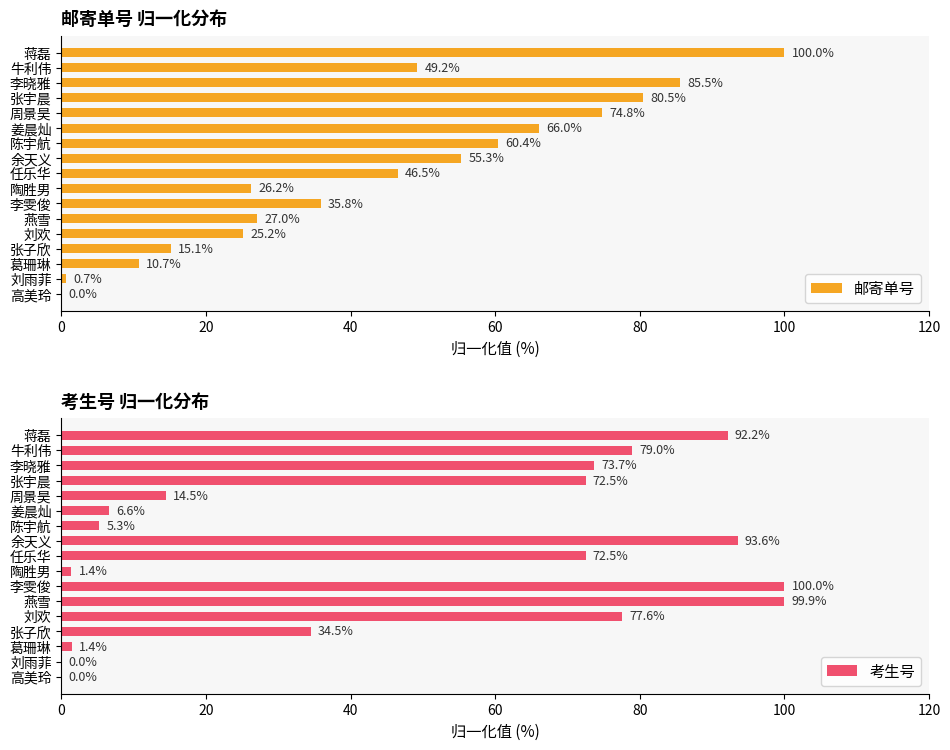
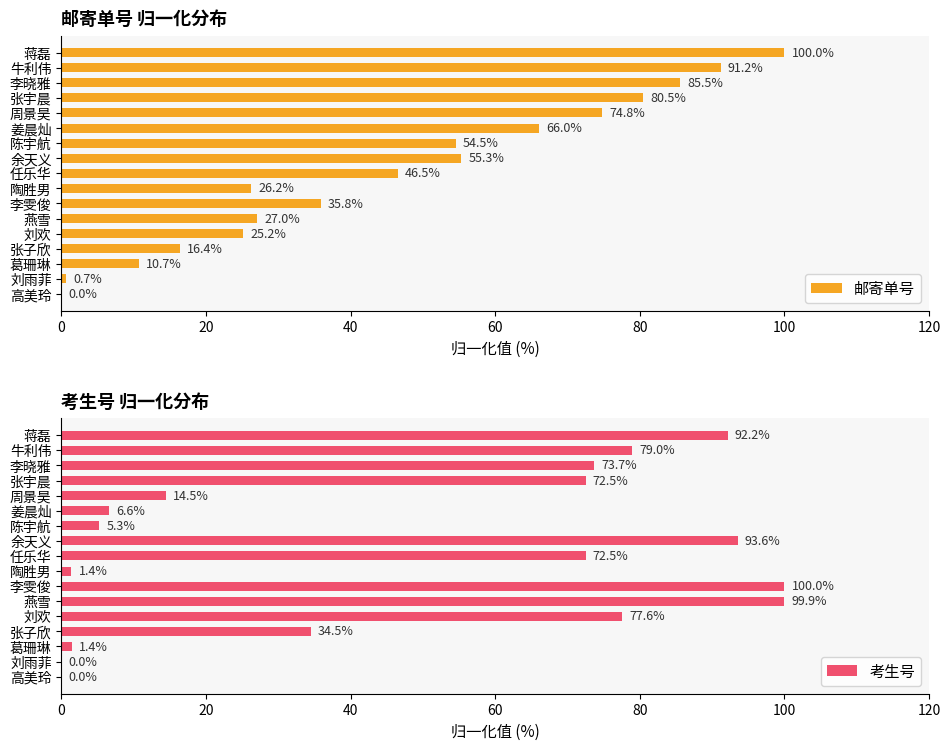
  {
    "邮寄单号 归一化分布": {
      "蒋磊": "100.0%",
-     "牛利伟": "49.2%",
+     "牛利伟": "91.2%",
      "李晓雅": "85.5%",
      "张宇晨": "80.5%",
      "周景昊": "74.8%",
      "姜晨灿": "66.0%",
-     "陈宇航": "60.4%",
+     "陈宇航": "54.5%",
      "余天义": "55.3%",
      "任乐华": "46.5%",
      "陶胜男": "26.2%",
      "李雯俊": "35.8%",
      "燕雪": "27.0%",
      "刘欢": "25.2%",
-     "张子欣": "15.1%",
+     "张子欣": "16.4%",
      "葛珊琳": "10.7%",
      "刘雨菲": "0.7%",
      "高美玲": "0.0%"
    },
    "考生号 归一化分布": {
      "蒋磊": "92.2%",
      "牛利伟": "79.0%",
      "李晓雅": "73.7%",
      "张宇晨": "72.5%",
      "周景昊": "14.5%",
      "姜晨灿": "6.6%",
      "陈宇航": "5.3%",
      "余天义": "93.6%",
      "任乐华": "72.5%",
      "陶胜男": "1.4%",
      "李雯俊": "100.0%",
      "燕雪": "99.9%",
      "刘欢": "77.6%",
      "张子欣": "34.5%",
      "葛珊琳": "1.4%",
      "刘雨菲": "0.0%",
      "高美玲": "0.0%"
    }
  }
